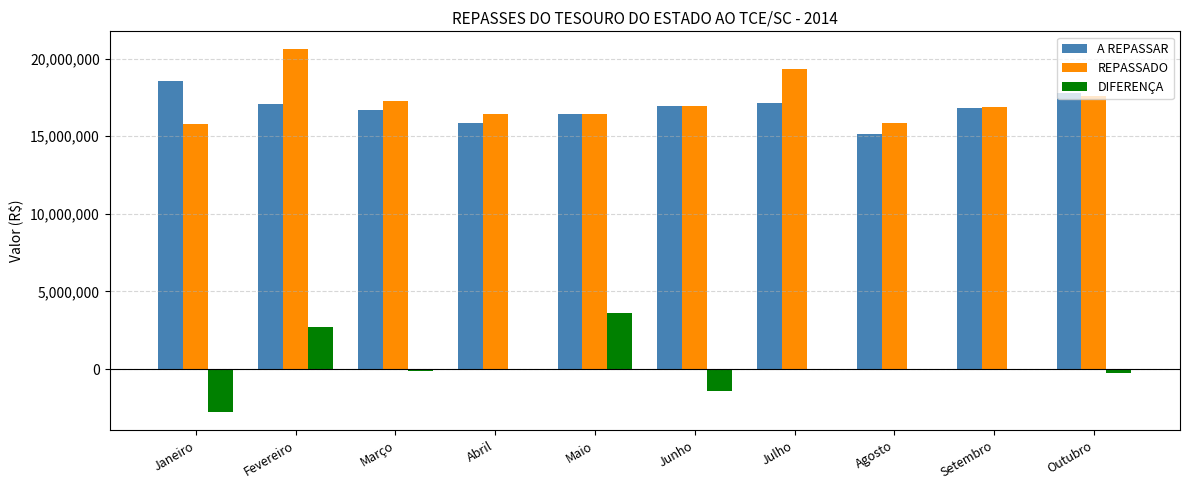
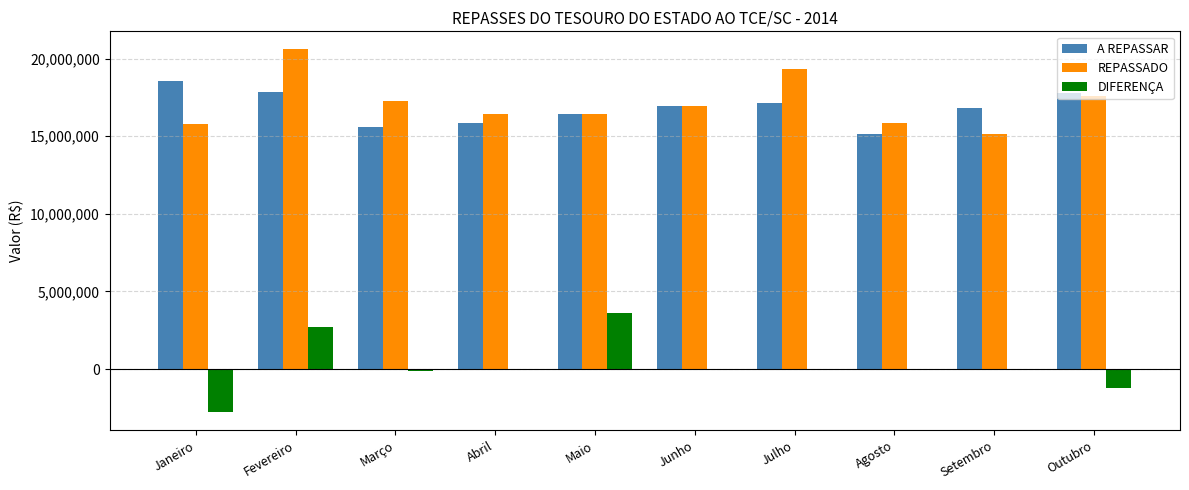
  {
    "A REPASSAR": {
      "Janeiro": "18,600,000",
-     "Fevereiro": "17,100,000",
-     "Março": "16,700,000",
+     "Fevereiro": "17,900,000",
+     "Março": "15,600,000",
      "Abril": "15,900,000",
      "Maio": "16,400,000",
      "Junho": "16,900,000",
      "Julho": "17,100,000",
      "Agosto": "15,200,000",
      "Setembro": "16,800,000"
    },
    "REPASSADO": {
      "Janeiro": "15,800,000",
      "Fevereiro": "20,600,000",
      "Março": "17,300,000",
      "Abril": "16,400,000",
      "Maio": "16,400,000",
      "Junho": "16,900,000",
      "Julho": "19,300,000",
      "Agosto": "15,800,000",
-     "Setembro": "16,900,000"
+     "Setembro": "15,200,000"
    },
    "DIFERENÇA": {
      "Janeiro": "-2,800,000",
      "Fevereiro": "2,700,000",
      "Maio": "3,600,000",
-     "Junho": "-1,400,000",
-     "Outubro": "-200,000"
+     "Junho": "0",
+     "Outubro": "-1,200,000"
    }
  }
